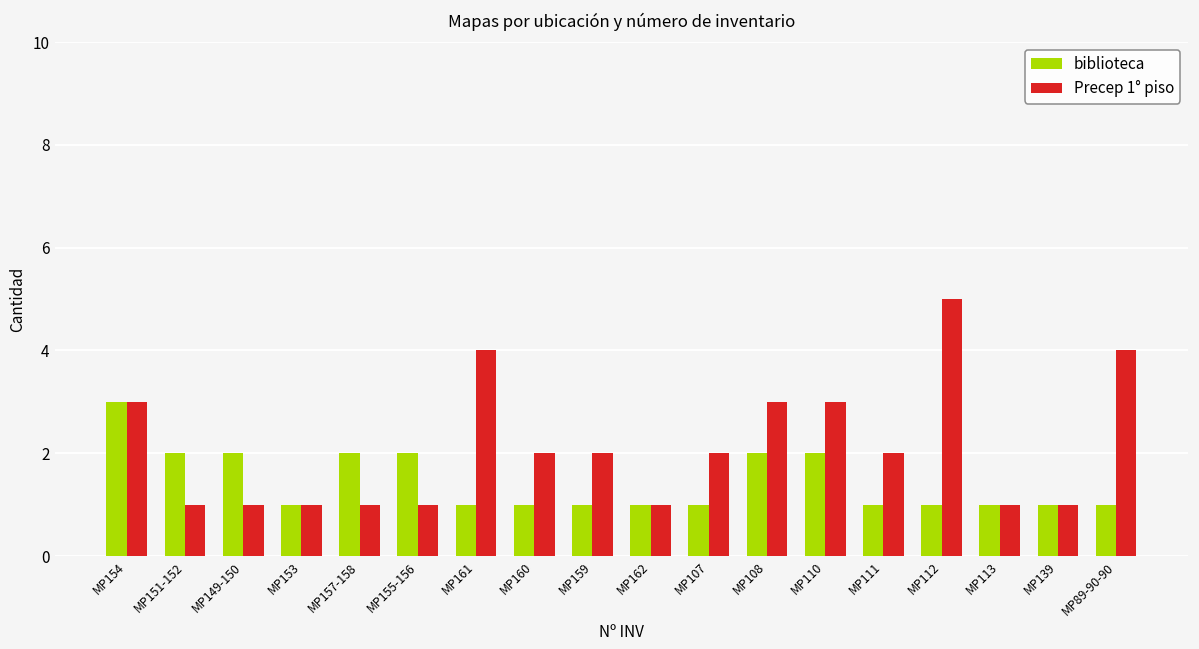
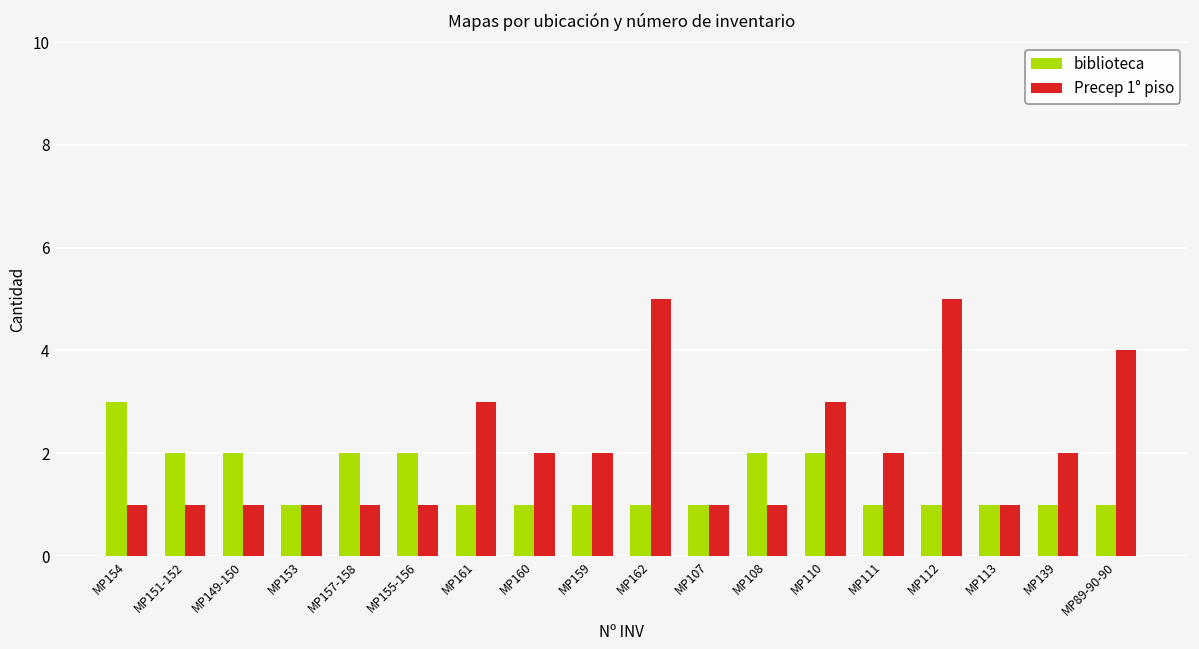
  {
    "biblioteca": {
      "MP154": 3,
      "MP151-152": 2,
      "MP149-150": 2,
      "MP153": 1,
      "MP157-158": 2,
      "MP155-156": 2,
      "MP161": 1,
      "MP160": 1,
      "MP159": 1,
      "MP162": 1,
      "MP107": 1,
      "MP108": 2,
      "MP110": 2,
      "MP111": 1,
      "MP112": 1,
      "MP113": 1,
      "MP139": 1,
      "MP89-90-90": 1
    },
    "Precep 1° piso": {
-     "MP154": 3,
+     "MP154": 1,
      "MP151-152": 1,
      "MP149-150": 1,
      "MP153": 1,
      "MP157-158": 1,
      "MP155-156": 1,
-     "MP161": 4,
+     "MP161": 3,
      "MP160": 2,
      "MP159": 2,
-     "MP162": 1,
-     "MP107": 2,
-     "MP108": 3,
+     "MP162": 5,
+     "MP107": 1,
+     "MP108": 1,
      "MP110": 3,
      "MP111": 2,
      "MP112": 5,
      "MP113": 1,
-     "MP139": 1,
+     "MP139": 2,
      "MP89-90-90": 4
    }
  }
